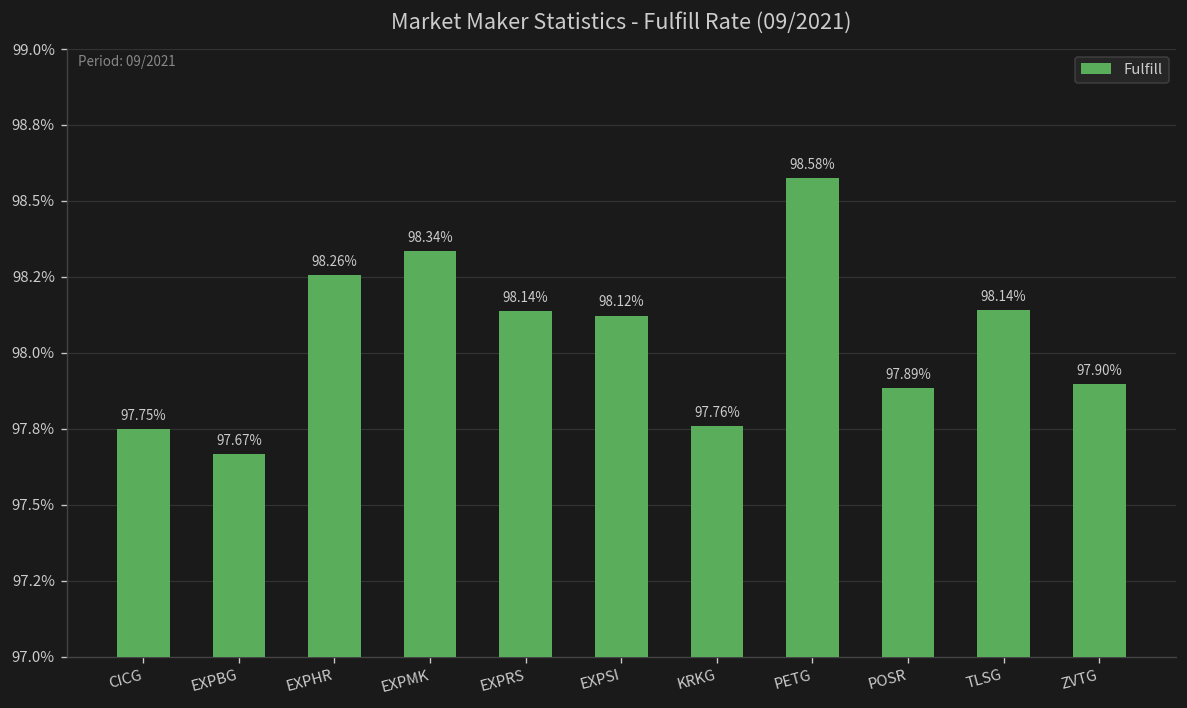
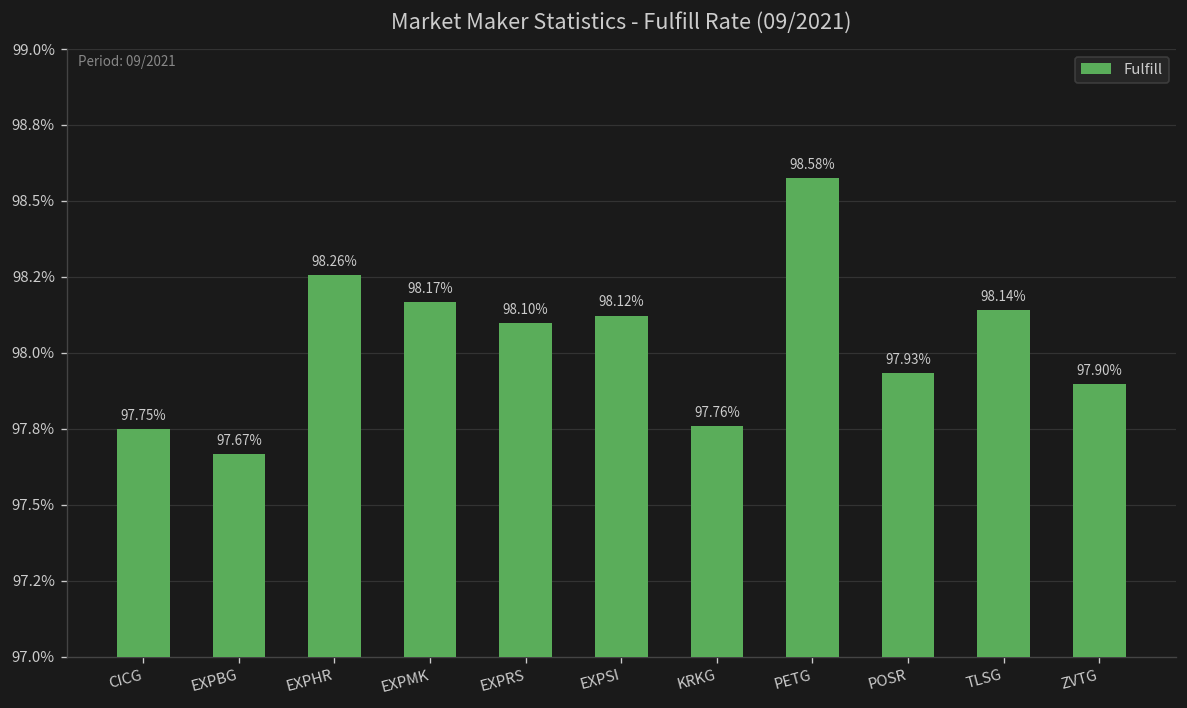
  {
    "CICG": "97.75%",
    "EXPBG": "97.67%",
    "EXPHR": "98.26%",
-   "EXPMK": "98.34%",
-   "EXPRS": "98.14%",
+   "EXPMK": "98.17%",
+   "EXPRS": "98.10%",
    "EXPSI": "98.12%",
    "KRKG": "97.76%",
    "PETG": "98.58%",
-   "POSR": "97.89%",
+   "POSR": "97.93%",
    "TLSG": "98.14%",
    "ZVTG": "97.90%"
  }
